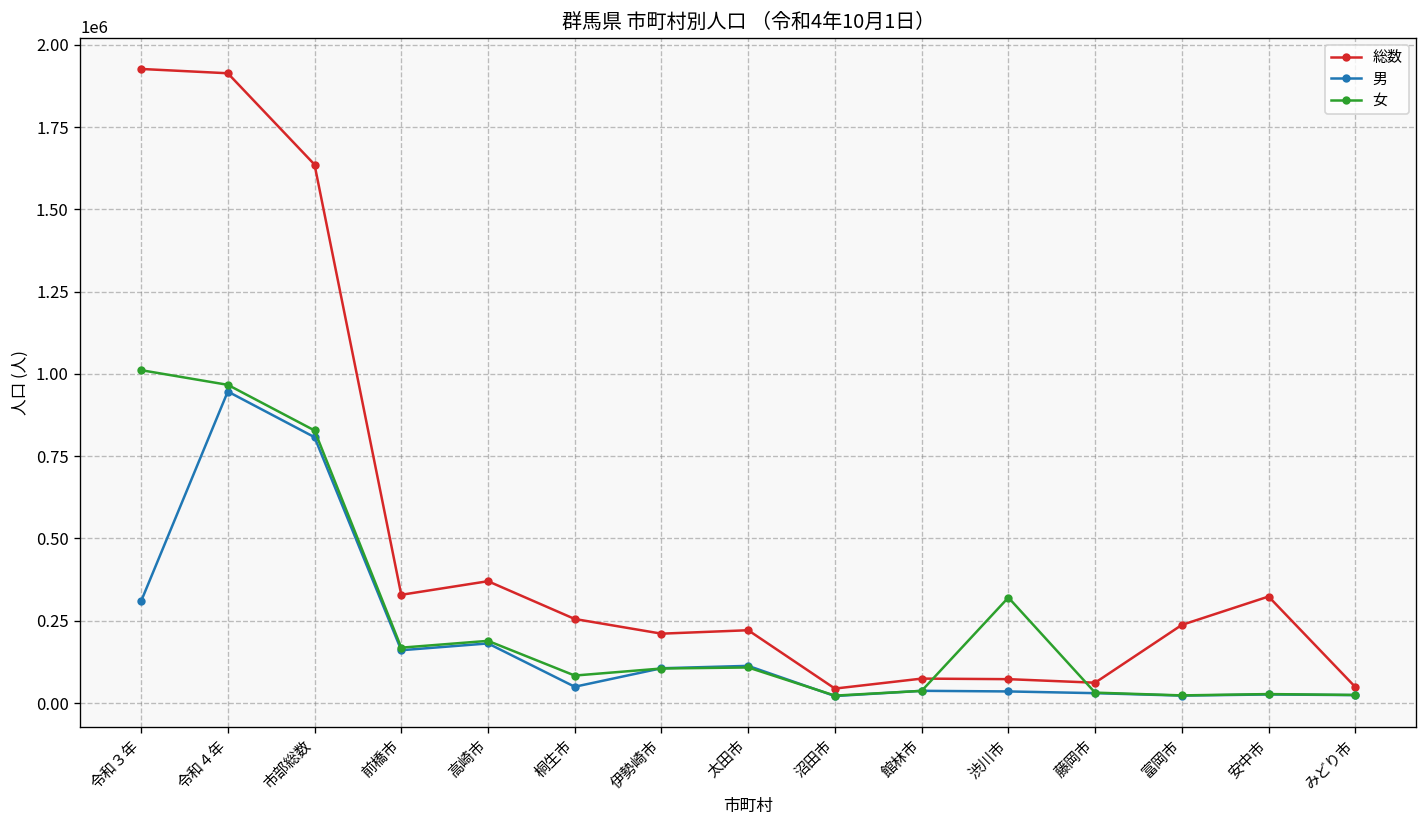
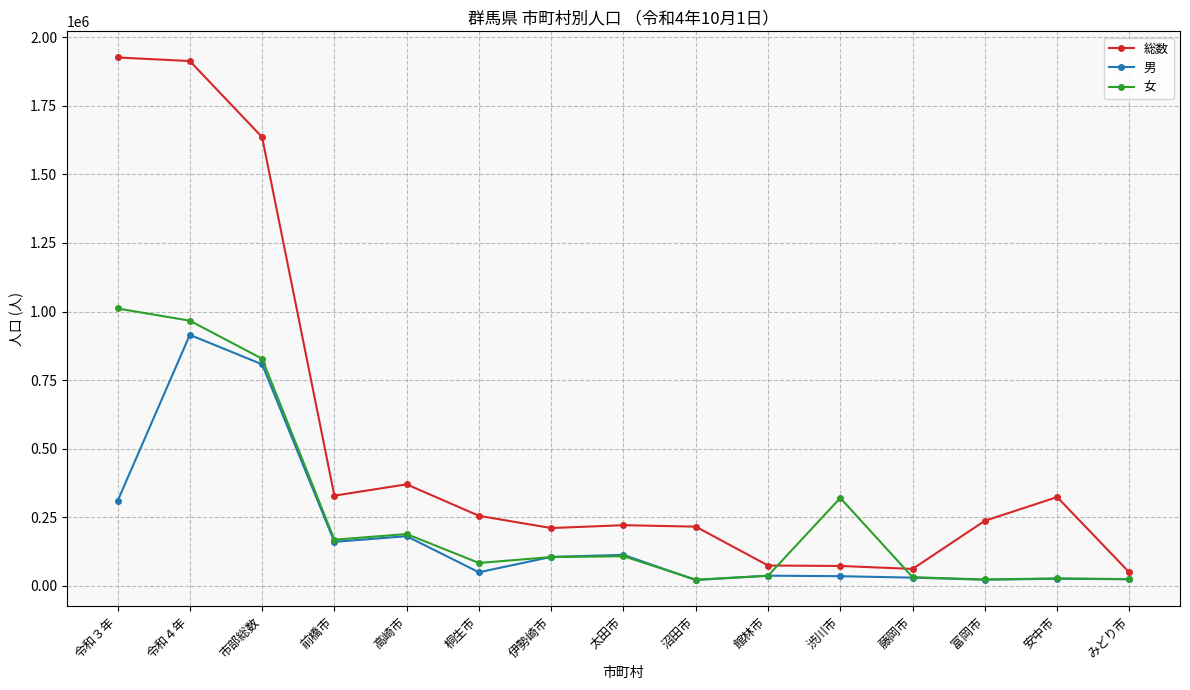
  {
    "総数": {
      "令和３年": 1930000,
      "令和４年": 1910000,
      "市部総数": 1640000,
      "前橋市": 330000,
      "高崎市": 370000,
      "桐生市": 260000,
      "伊勢崎市": 210000,
      "太田市": 220000,
-     "沼田市": 40000,
+     "沼田市": 220000,
      "館林市": 70000,
      "渋川市": 70000,
      "藤岡市": 60000,
      "富岡市": 240000,
      "安中市": 320000,
      "みどり市": 50000
    },
    "男": {
      "令和３年": 310000,
-     "令和４年": 950000,
+     "令和４年": 920000,
      "市部総数": 810000,
      "桐生市": 50000,
      "渋川市": 40000
    },
    "女": {
      "令和３年": 1010000,
      "令和４年": 970000,
      "市部総数": 830000,
      "桐生市": 80000,
      "渋川市": 320000
    }
  }
